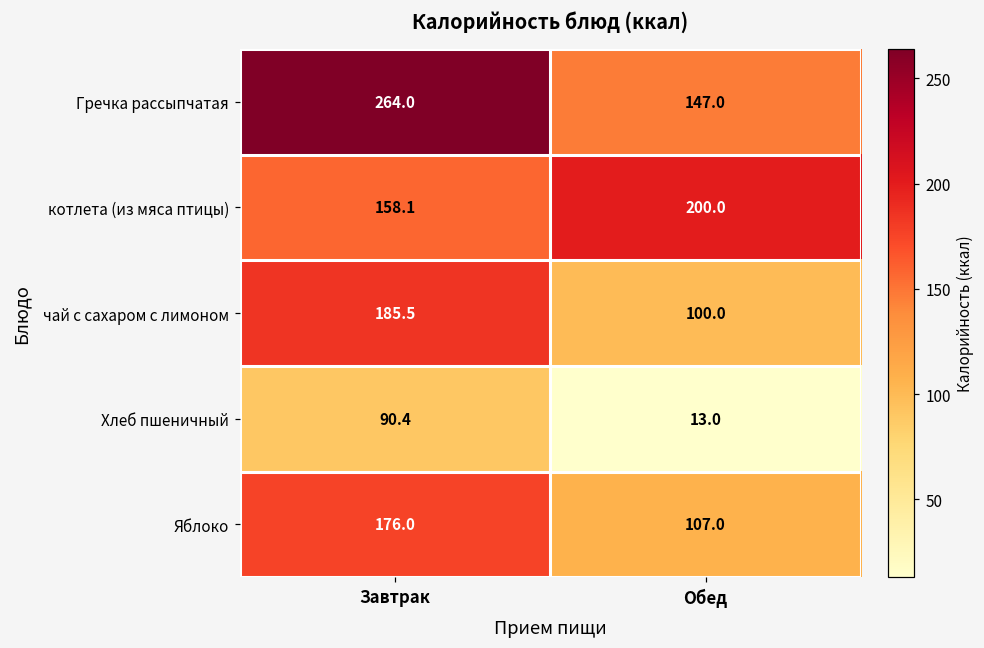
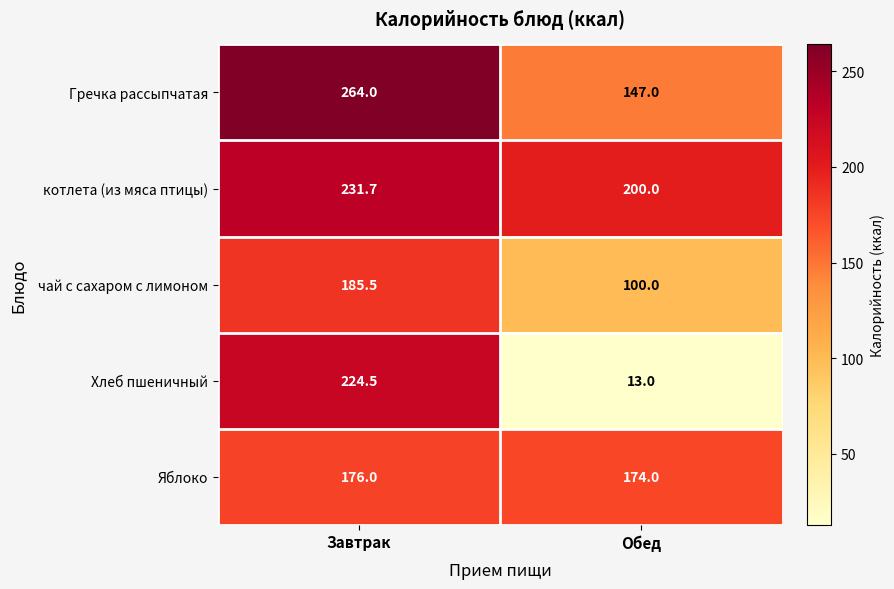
  {
    "Гречка рассыпчатая": {
      "Завтрак": 264.0,
      "Обед": 147.0
    },
    "котлета (из мяса птицы)": {
-     "Завтрак": 158.1,
+     "Завтрак": 231.7,
      "Обед": 200.0
    },
    "чай с сахаром с лимоном": {
      "Завтрак": 185.5,
      "Обед": 100.0
    },
    "Хлеб пшеничный": {
-     "Завтрак": 90.4,
+     "Завтрак": 224.5,
      "Обед": 13.0
    },
    "Яблоко": {
      "Завтрак": 176.0,
-     "Обед": 107.0
+     "Обед": 174.0
    }
  }
